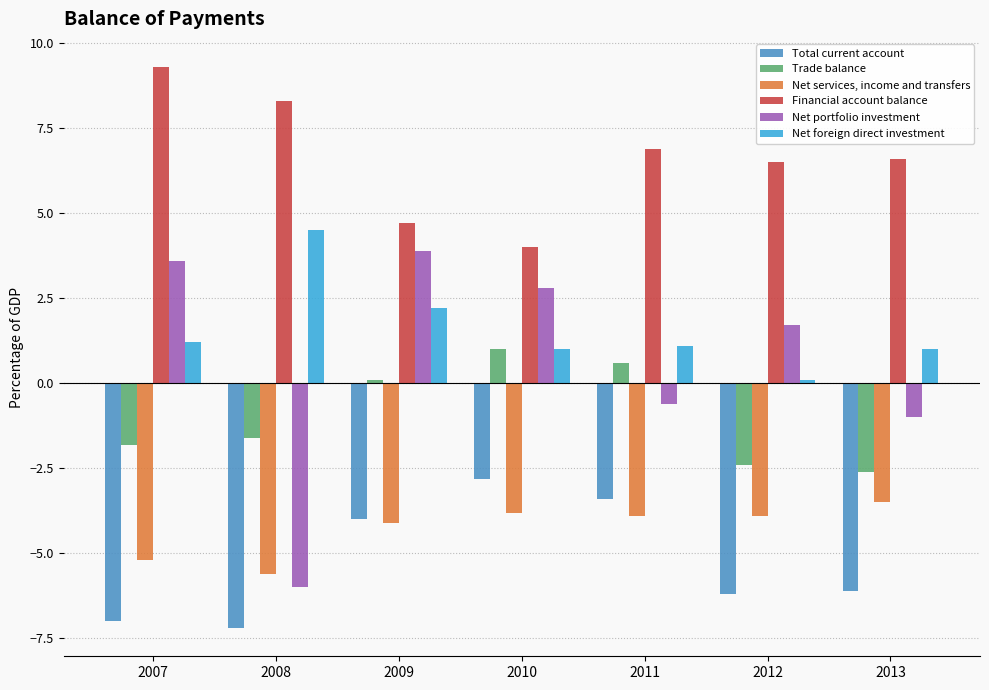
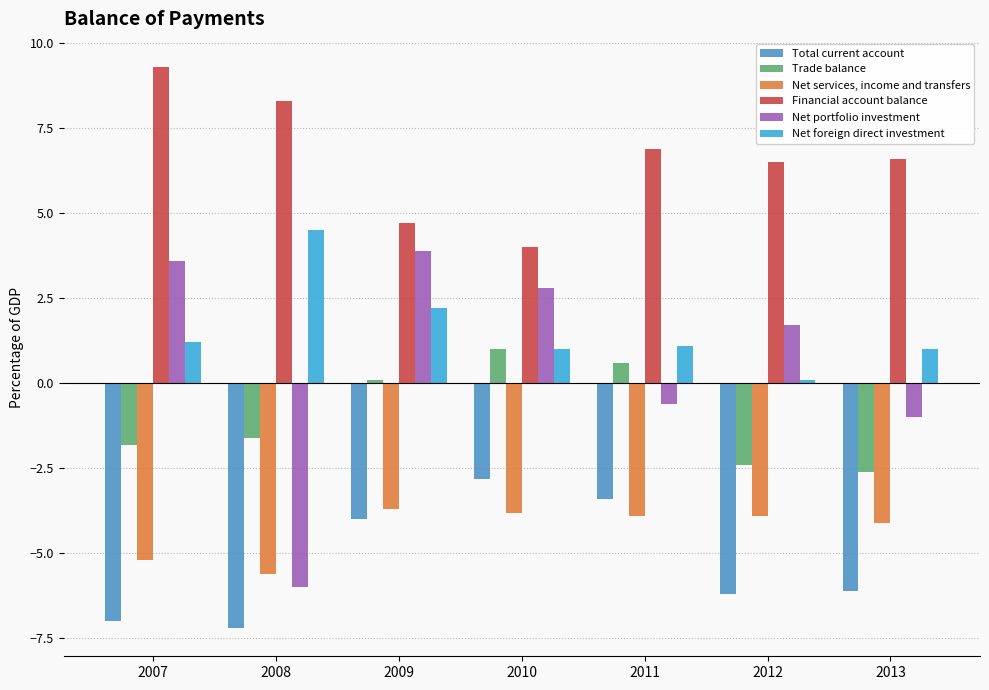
  {
    "Trade balance": {
      "2007": -1.8,
      "2008": -1.6,
      "2009": 0.1,
      "2010": 1.0,
      "2011": 0.6,
      "2012": -2.4,
      "2013": -2.6
    },
    "Net services, income and transfers": {
      "2007": -5.2,
      "2008": -5.6,
-     "2009": -4.1,
+     "2009": -3.7,
      "2010": -3.8,
      "2011": -3.9,
      "2012": -3.9,
-     "2013": -3.5
+     "2013": -4.1
    },
    "Financial account balance": {
      "2007": 9.3,
      "2008": 8.3,
      "2009": 4.7,
      "2010": 4.0,
      "2011": 6.9,
      "2012": 6.5,
      "2013": 6.6
    },
    "Net portfolio investment": {
      "2007": 3.6,
      "2008": -6.0,
      "2009": 3.9,
      "2010": 2.8,
      "2011": -0.6,
      "2012": 1.7,
      "2013": -1.0
    }
  }
